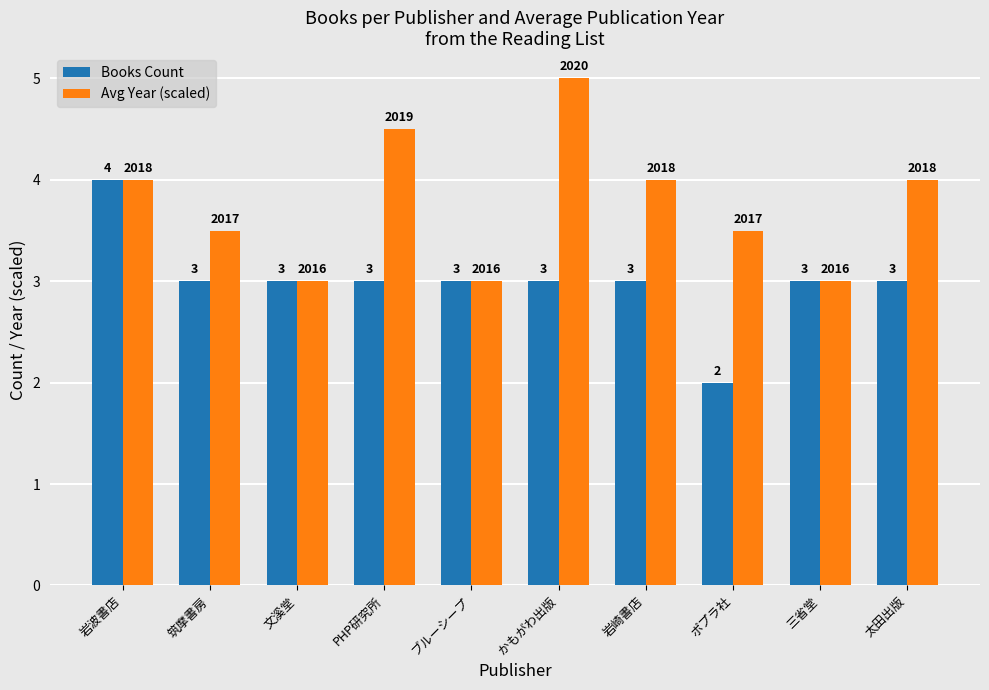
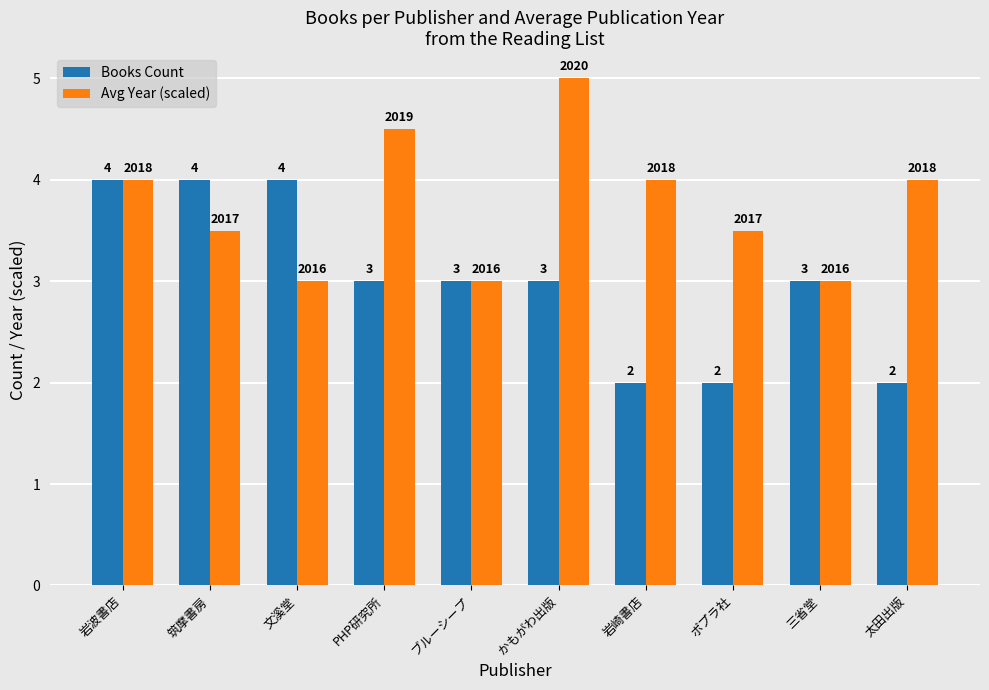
  {
    "Books Count": {
      "岩波書店": 4,
-     "筑摩書房": 3,
-     "文溪堂": 3,
+     "筑摩書房": 4,
+     "文溪堂": 4,
      "PHP研究所": 3,
      "ブルーシープ": 3,
      "かもがわ出版": 3,
-     "岩崎書店": 3,
+     "岩崎書店": 2,
      "ポプラ社": 2,
      "三省堂": 3,
-     "太田出版": 3
+     "太田出版": 2
    }
  }
